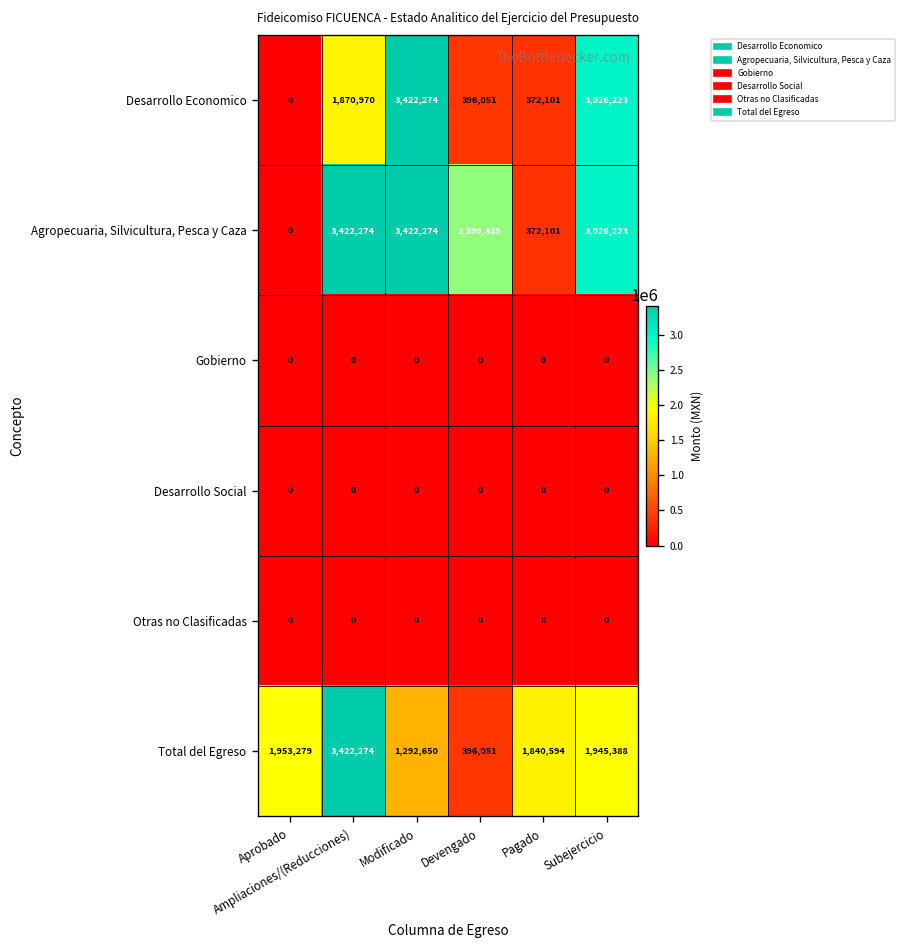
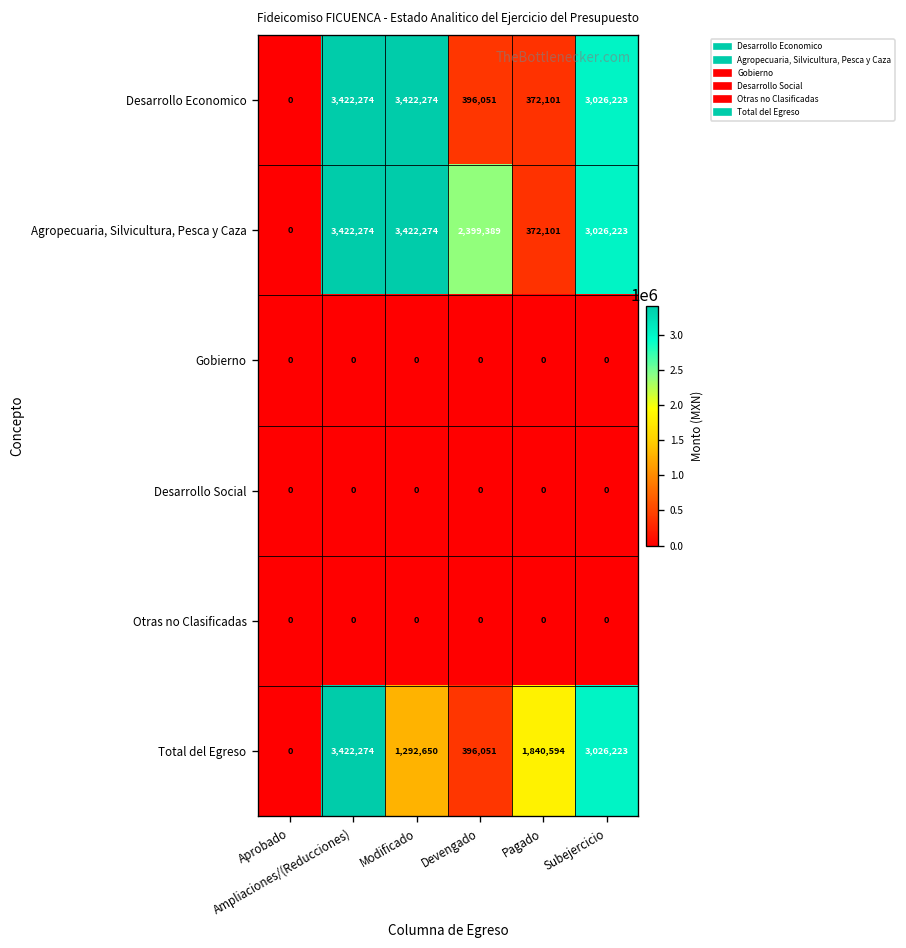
  {
    "Desarrollo Economico": {
      "Aprobado": "0",
-     "Ampliaciones/(Reducciones)": "1,870,970",
+     "Ampliaciones/(Reducciones)": "3,422,274",
      "Modificado": "3,422,274",
      "Devengado": "396,051",
      "Subejercicio": "3,026,223"
    },
    "Agropecuaria, Silvicultura, Pesca y Caza": {
      "Aprobado": "0",
      "Ampliaciones/(Reducciones)": "3,422,274",
      "Modificado": "3,422,274",
      "Devengado": "2,399,389",
      "Pagado": "372,101",
      "Subejercicio": "3,026,223"
    },
    "Gobierno": {
      "Aprobado": "0",
      "Ampliaciones/(Reducciones)": "0",
      "Modificado": "0",
      "Devengado": "0",
      "Pagado": "0",
      "Subejercicio": "0"
    },
    "Desarrollo Social": {
      "Aprobado": "0",
      "Ampliaciones/(Reducciones)": "0",
      "Modificado": "0",
      "Devengado": "0",
      "Pagado": "0",
      "Subejercicio": "0"
    },
    "Otras no Clasificadas": {
      "Aprobado": "0",
      "Ampliaciones/(Reducciones)": "0",
      "Modificado": "0",
      "Devengado": "0",
      "Pagado": "0",
      "Subejercicio": "0"
    },
    "Total del Egreso": {
-     "Aprobado": "1,953,279",
+     "Aprobado": "0",
      "Ampliaciones/(Reducciones)": "3,422,274",
      "Modificado": "1,292,650",
      "Devengado": "396,051",
      "Pagado": "1,840,594",
-     "Subejercicio": "1,945,388"
+     "Subejercicio": "3,026,223"
    }
  }
